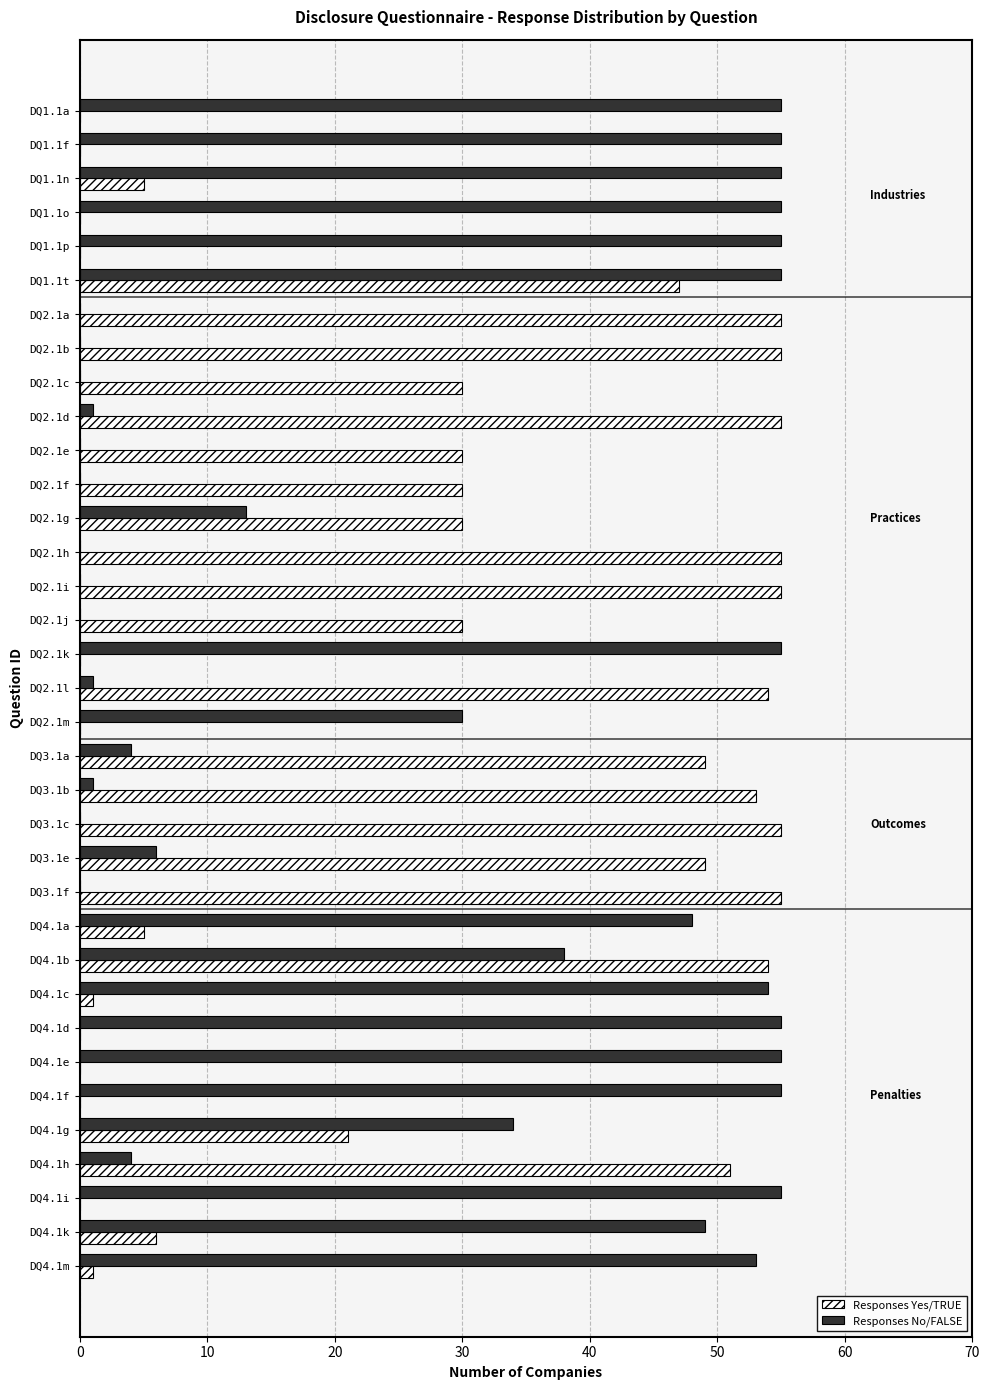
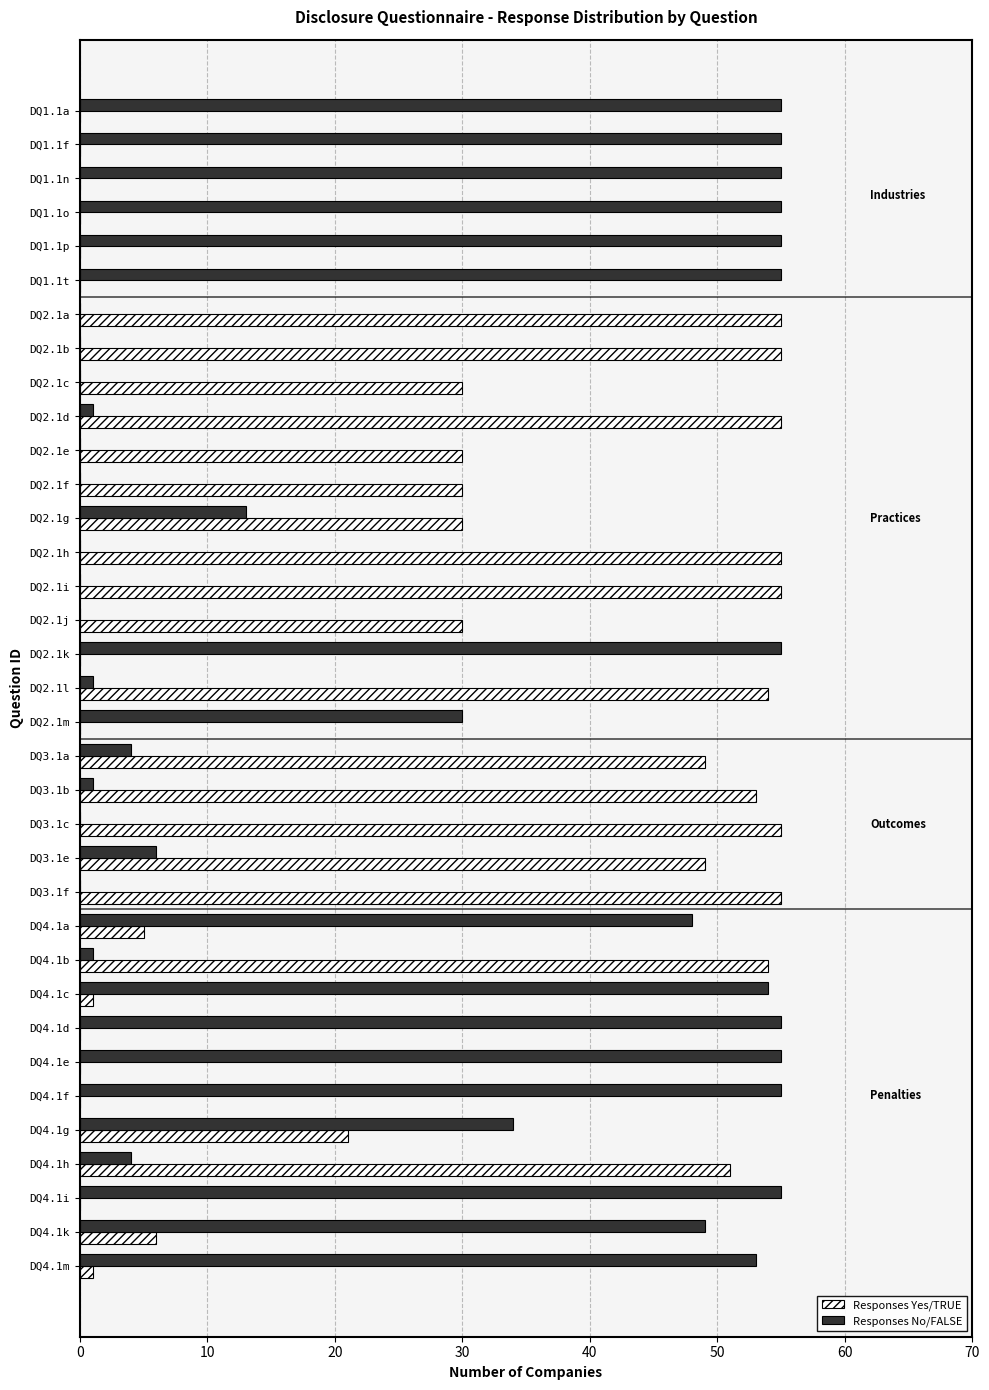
  {
    "Responses Yes/TRUE": {
      "DQ1.1a": 0,
      "DQ1.1f": 0,
-     "DQ1.1n": 5,
+     "DQ1.1n": 0,
      "DQ1.1o": 0,
      "DQ1.1p": 0,
-     "DQ1.1t": 47,
+     "DQ1.1t": 0,
      "DQ2.1a": 55,
      "DQ2.1b": 55,
      "DQ2.1c": 30,
      "DQ2.1d": 55,
      "DQ2.1e": 30,
      "DQ2.1f": 30,
      "DQ2.1g": 30,
      "DQ2.1h": 55,
      "DQ2.1i": 55,
      "DQ2.1j": 30,
      "DQ2.1k": 0,
      "DQ2.1l": 54,
      "DQ2.1m": 0,
      "DQ3.1a": 49,
      "DQ3.1b": 53,
      "DQ3.1c": 55,
      "DQ3.1e": 49,
      "DQ3.1f": 55,
      "DQ4.1a": 5,
      "DQ4.1b": 54,
      "DQ4.1c": 1,
      "DQ4.1d": 0,
      "DQ4.1e": 0,
      "DQ4.1f": 0,
      "DQ4.1g": 21,
      "DQ4.1h": 51,
      "DQ4.1i": 0,
      "DQ4.1k": 6,
      "DQ4.1m": 1
    },
    "Responses No/FALSE": {
      "DQ1.1a": 55,
      "DQ1.1f": 55,
      "DQ1.1n": 55,
      "DQ1.1o": 55,
      "DQ1.1p": 55,
      "DQ1.1t": 55,
      "DQ2.1a": 0,
      "DQ2.1b": 0,
      "DQ2.1c": 0,
      "DQ2.1d": 1,
      "DQ2.1e": 0,
      "DQ2.1f": 0,
      "DQ2.1g": 13,
      "DQ2.1h": 0,
      "DQ2.1i": 0,
      "DQ2.1j": 0,
      "DQ2.1k": 55,
      "DQ2.1l": 1,
      "DQ2.1m": 30,
      "DQ3.1a": 4,
      "DQ3.1b": 1,
      "DQ3.1c": 0,
      "DQ3.1e": 6,
      "DQ3.1f": 0,
      "DQ4.1a": 48,
-     "DQ4.1b": 38,
+     "DQ4.1b": 1,
      "DQ4.1c": 54,
      "DQ4.1d": 55,
      "DQ4.1e": 55,
      "DQ4.1f": 55,
      "DQ4.1g": 34,
      "DQ4.1h": 4,
      "DQ4.1i": 55,
      "DQ4.1k": 49,
      "DQ4.1m": 53
    }
  }
